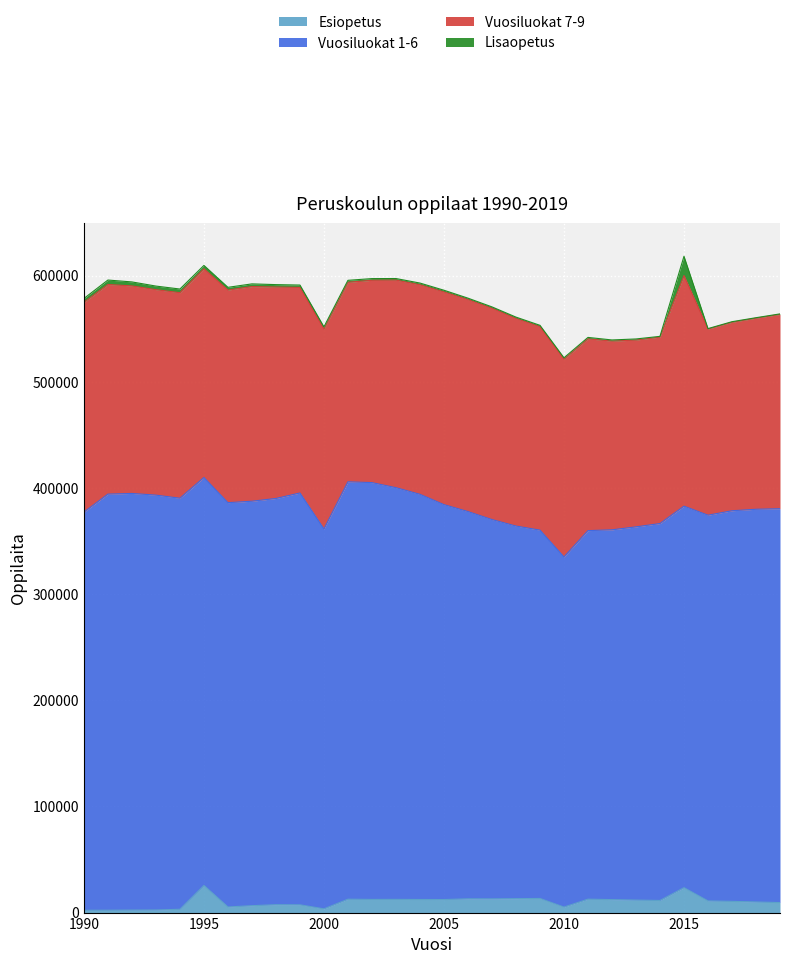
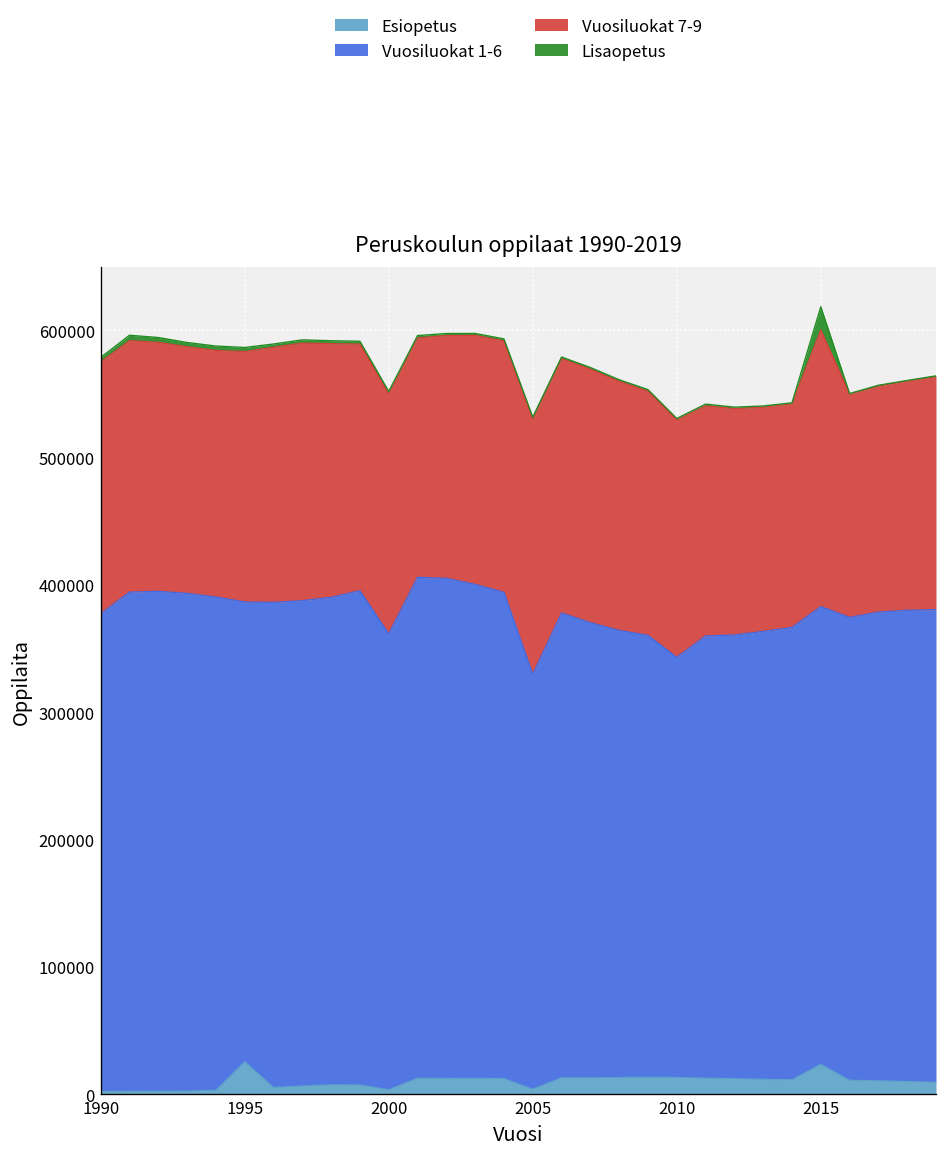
  {
    "Esiopetus": {
      "1990": 2000,
      "1995": 26000,
      "2000": 4000,
-     "2005": 12000,
-     "2010": 5000,
+     "2005": 4000,
+     "2010": 13000,
      "2015": 23000
    },
    "Vuosiluokat 1-6": {
      "1990": 375000,
-     "1995": 384000,
+     "1995": 361000,
      "2000": 358000,
-     "2005": 372000,
+     "2005": 326000,
      "2010": 330000,
      "2015": 359000
    },
    "Vuosiluokat 7-9": {
      "1990": 198000,
      "1995": 197000,
      "2015": 217000
    },
    "Lisaopetus": {
      "1990": 4000,
      "1995": 3000,
      "2015": 18000
    }
  }
